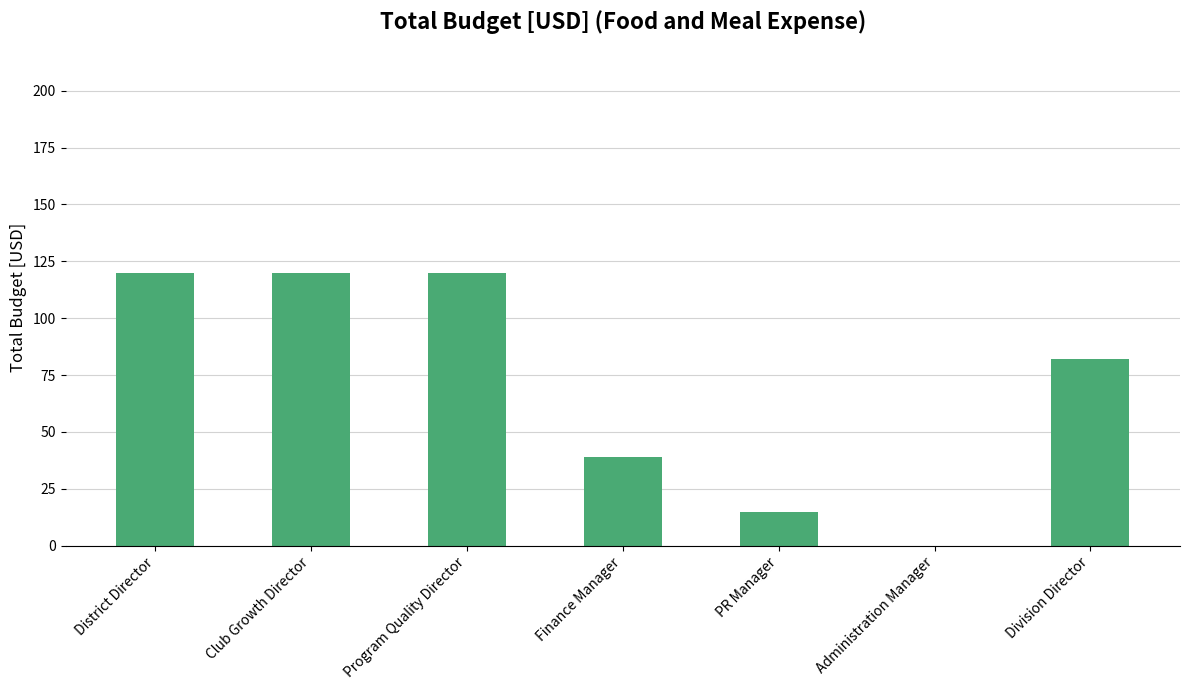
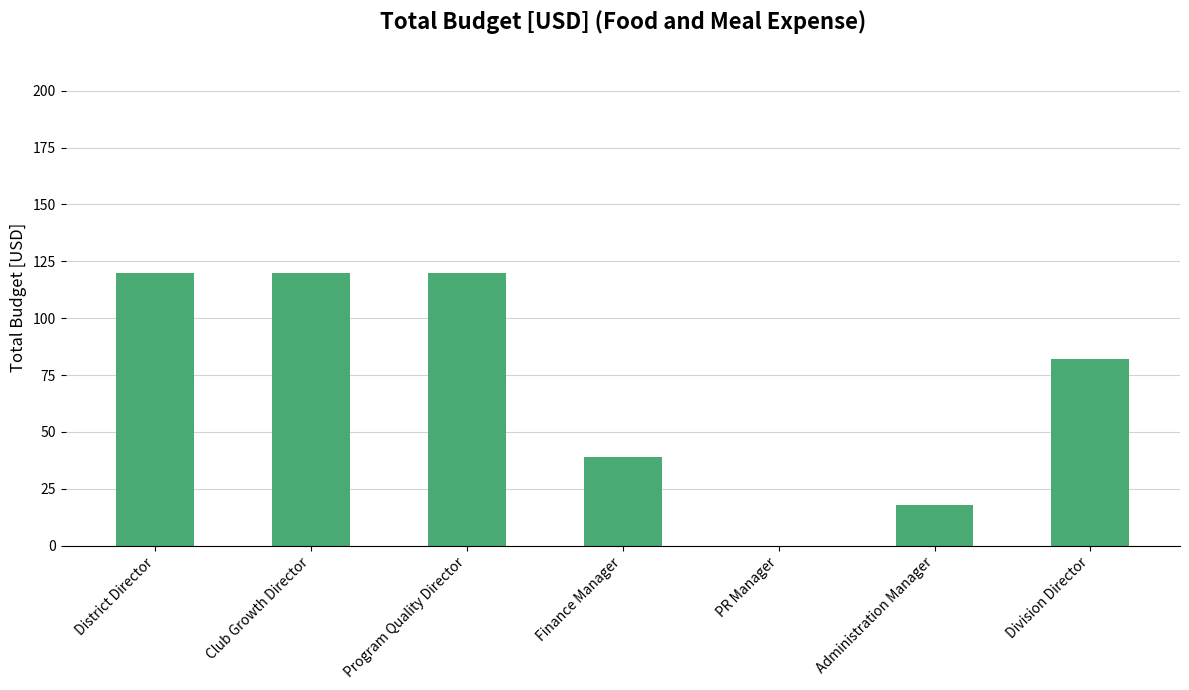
  {
    "District Director": 120,
    "Club Growth Director": 120,
    "Program Quality Director": 120,
    "Finance Manager": 39,
-   "PR Manager": 15,
-   "Administration Manager": 0,
+   "PR Manager": 0,
+   "Administration Manager": 18,
    "Division Director": 82
  }
